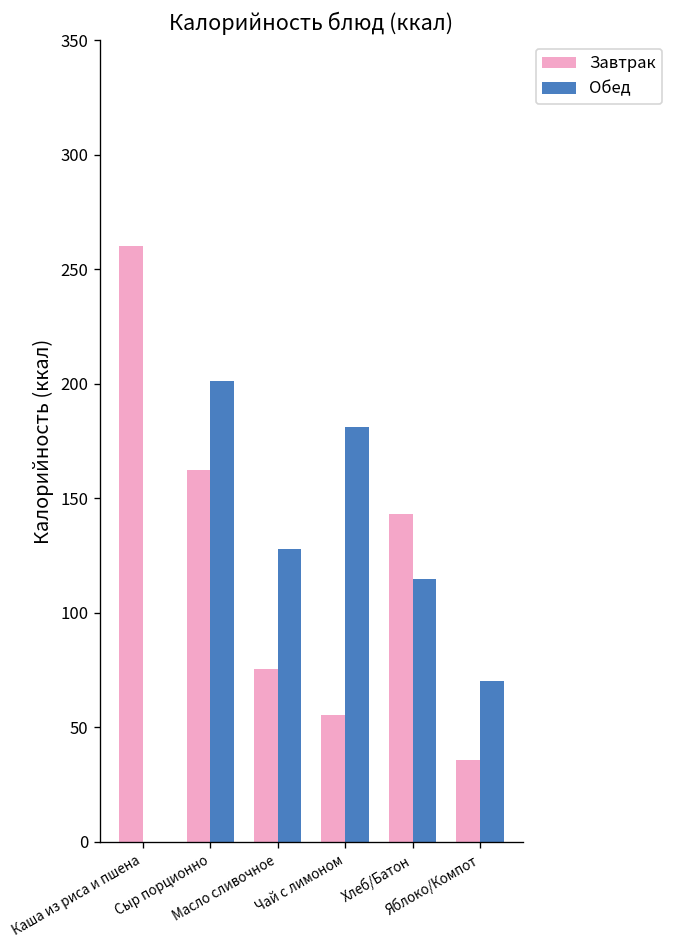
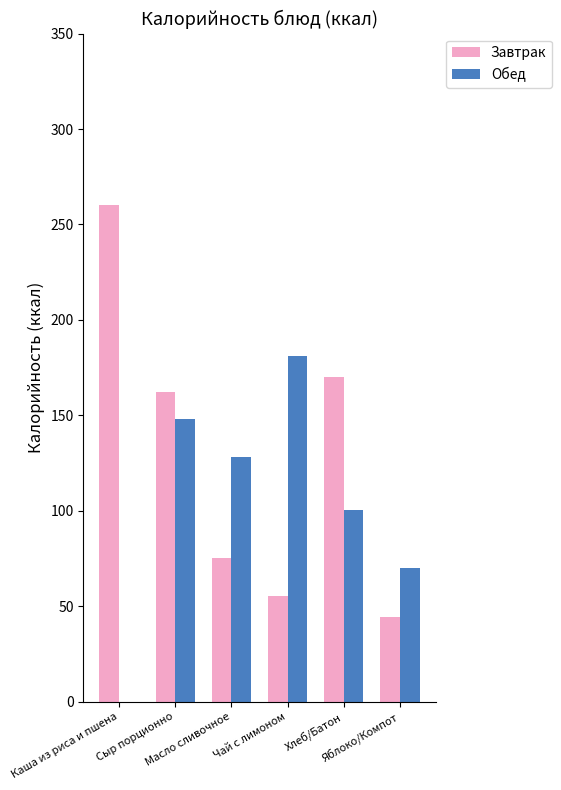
  {
    "Завтрак": {
      "Каша из риса и пшена": 260,
      "Сыр порционно": 162,
      "Масло сливочное": 75,
      "Чай с лимоном": 55,
-     "Хлеб/Батон": 143,
-     "Яблоко/Компот": 36
+     "Хлеб/Батон": 170,
+     "Яблоко/Компот": 44
    },
    "Обед": {
      "Каша из риса и пшена": 0,
-     "Сыр порционно": 201,
+     "Сыр порционно": 148,
      "Масло сливочное": 128,
      "Чай с лимоном": 181,
-     "Хлеб/Батон": 115,
+     "Хлеб/Батон": 101,
      "Яблоко/Компот": 70
    }
  }
